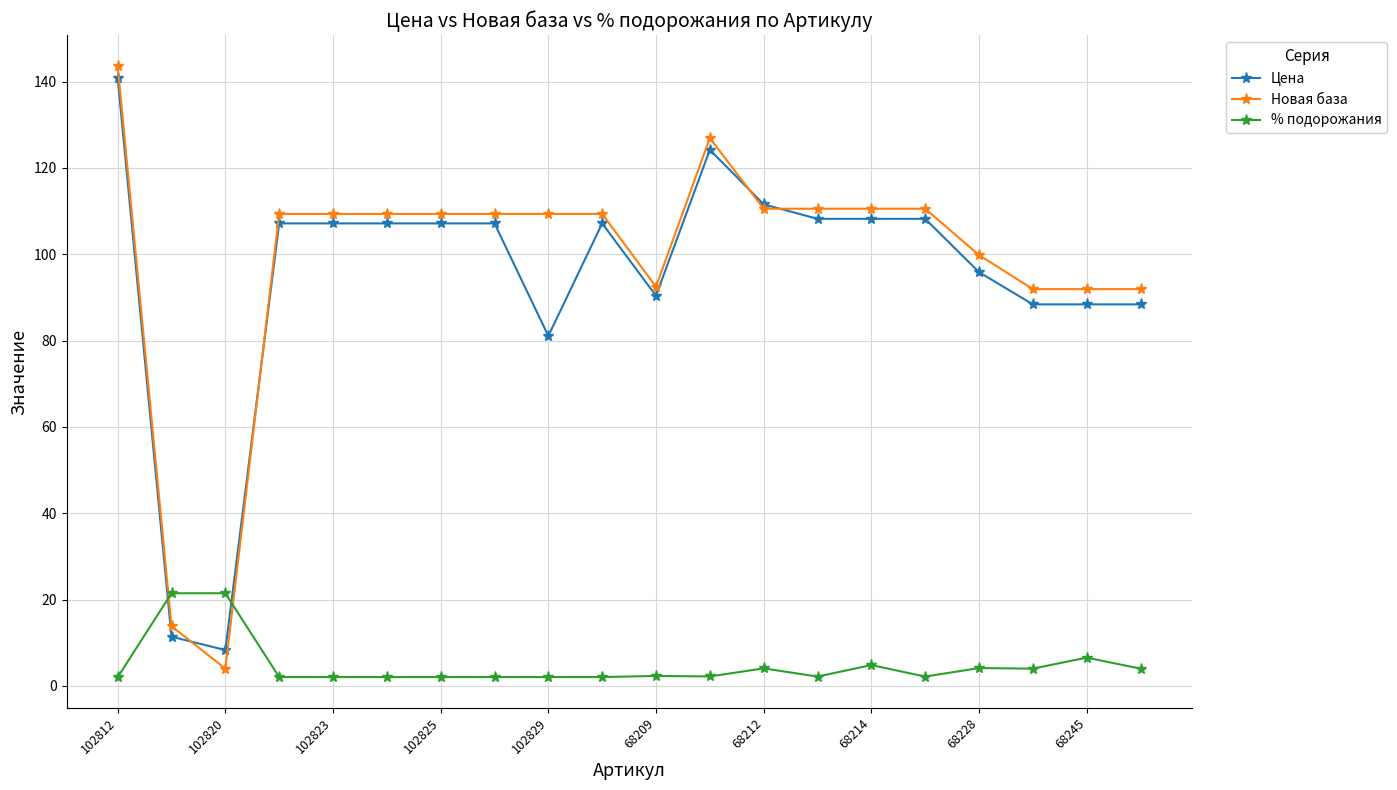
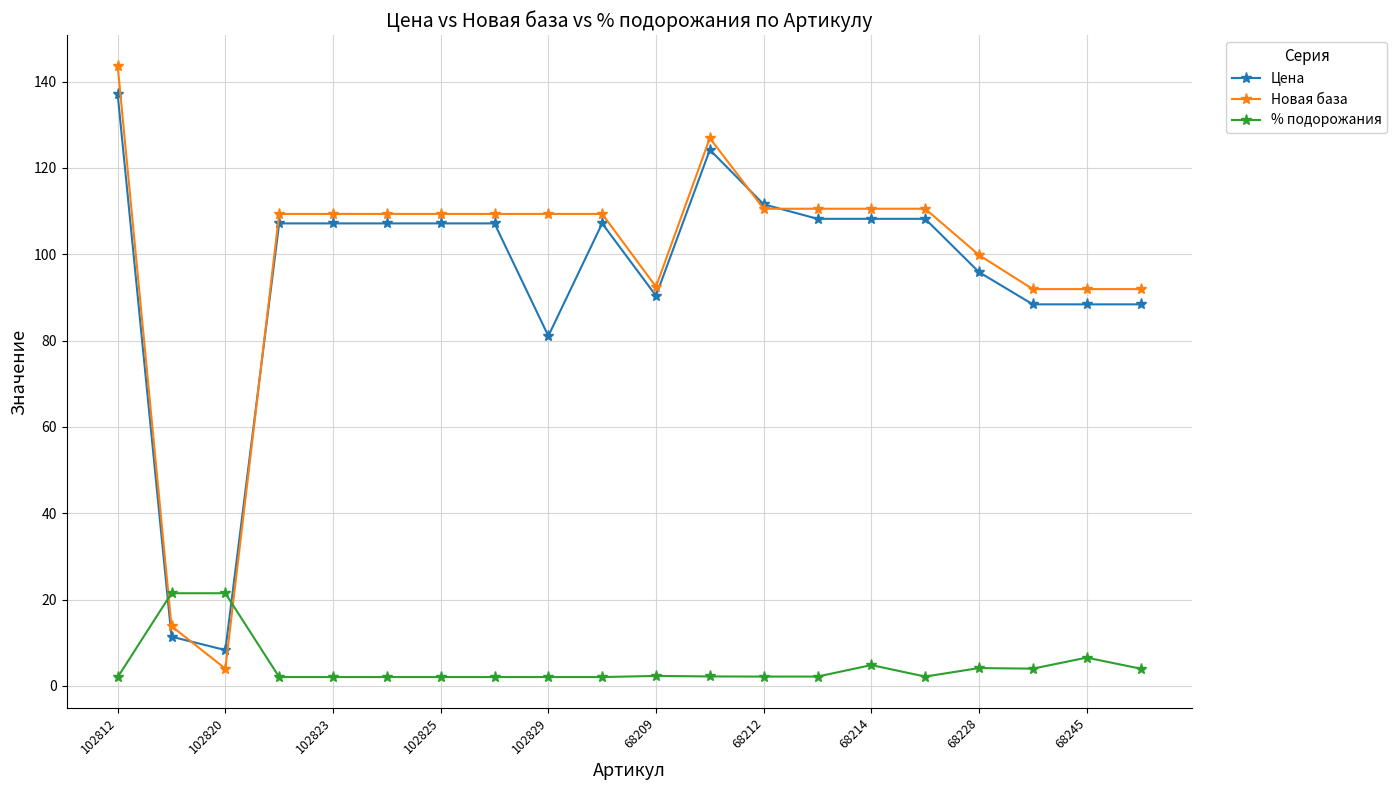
  {
    "Цена": {
-     "102812": 141,
+     "102812": 137,
      "102820": 8,
      "102823": 107,
      "102825": 107,
      "102829": 81,
      "68209": 90,
      "68212": 112,
      "68214": 108,
      "68228": 96,
      "68245": 88
    },
    "Новая база": {
      "102812": 144,
      "102820": 4,
      "102823": 109,
      "102825": 109,
      "102829": 109,
      "68209": 92,
      "68212": 111,
      "68214": 111,
      "68228": 100,
      "68245": 92
    },
    "% подорожания": {
      "102812": 2,
      "102820": 21,
      "102823": 2,
      "102825": 2,
      "102829": 2,
      "68209": 2,
-     "68212": 4,
+     "68212": 2,
      "68214": 5,
      "68228": 4,
      "68245": 7
    }
  }
